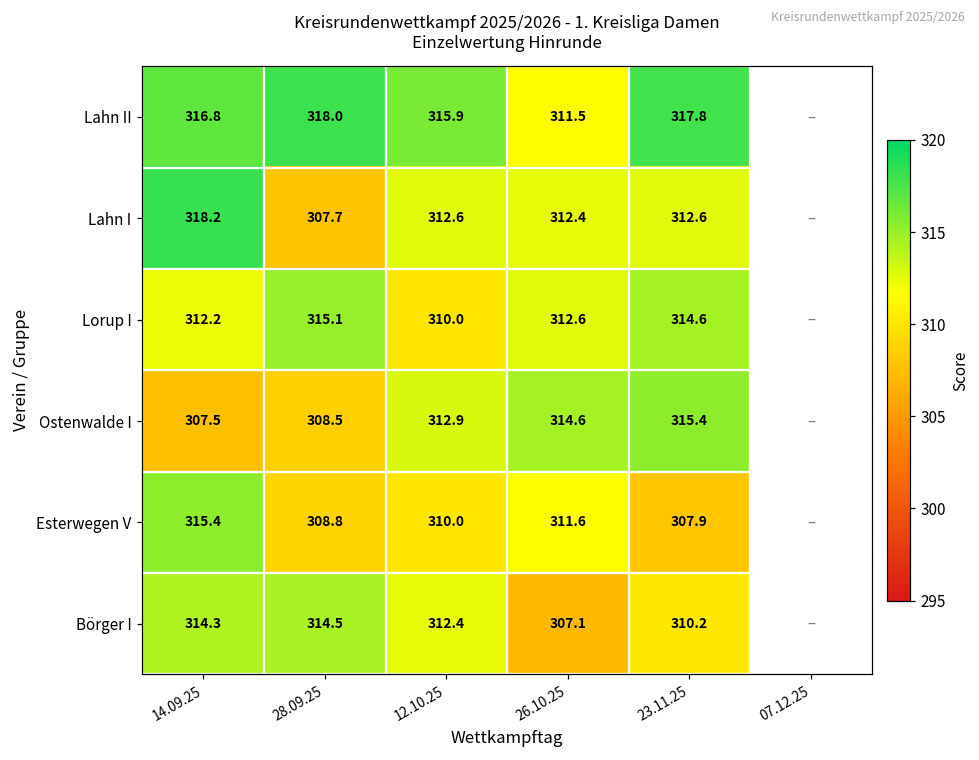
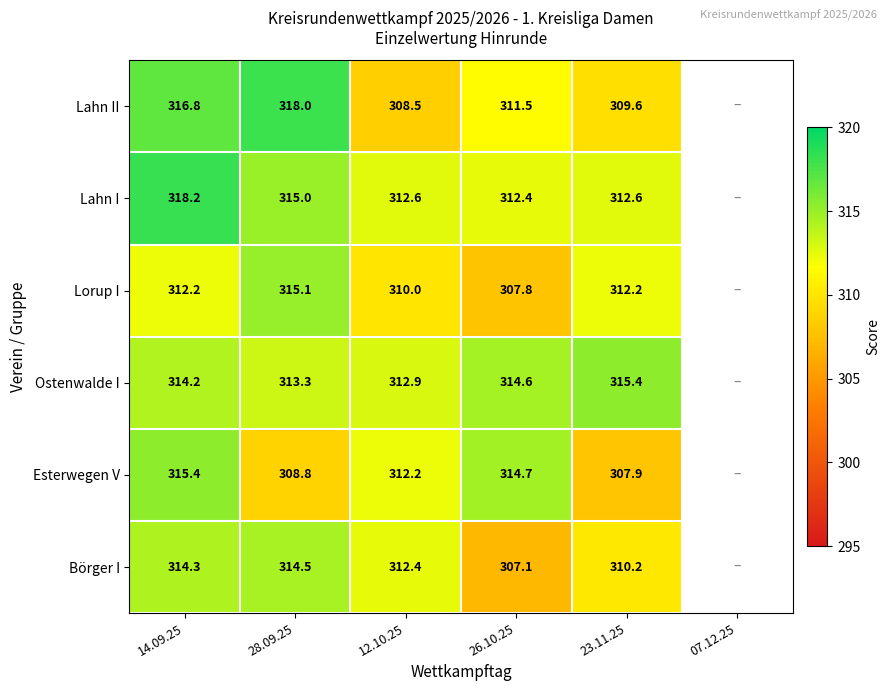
  {
    "Lahn II": {
      "14.09.25": 316.8,
      "28.09.25": 318.0,
-     "12.10.25": 315.9,
+     "12.10.25": 308.5,
      "26.10.25": 311.5,
-     "23.11.25": 317.8
+     "23.11.25": 309.6
    },
    "Lahn I": {
      "14.09.25": 318.2,
-     "28.09.25": 307.7,
+     "28.09.25": 315.0,
      "12.10.25": 312.6,
      "26.10.25": 312.4,
      "23.11.25": 312.6
    },
    "Lorup I": {
      "14.09.25": 312.2,
      "28.09.25": 315.1,
      "12.10.25": 310.0,
-     "26.10.25": 312.6,
-     "23.11.25": 314.6
+     "26.10.25": 307.8,
+     "23.11.25": 312.2
    },
    "Ostenwalde I": {
-     "14.09.25": 307.5,
-     "28.09.25": 308.5,
+     "14.09.25": 314.2,
+     "28.09.25": 313.3,
      "12.10.25": 312.9,
      "26.10.25": 314.6,
      "23.11.25": 315.4
    },
    "Esterwegen V": {
      "14.09.25": 315.4,
      "28.09.25": 308.8,
-     "12.10.25": 310.0,
-     "26.10.25": 311.6,
+     "12.10.25": 312.2,
+     "26.10.25": 314.7,
      "23.11.25": 307.9
    },
    "Börger I": {
      "14.09.25": 314.3,
      "28.09.25": 314.5,
      "12.10.25": 312.4,
      "26.10.25": 307.1,
      "23.11.25": 310.2
    }
  }
